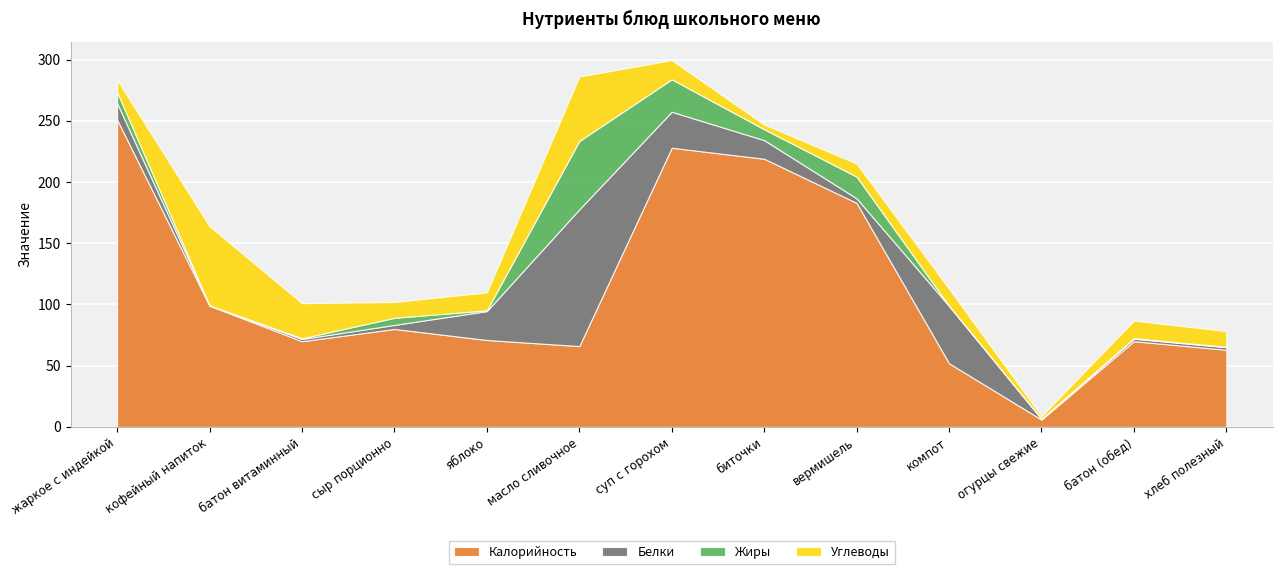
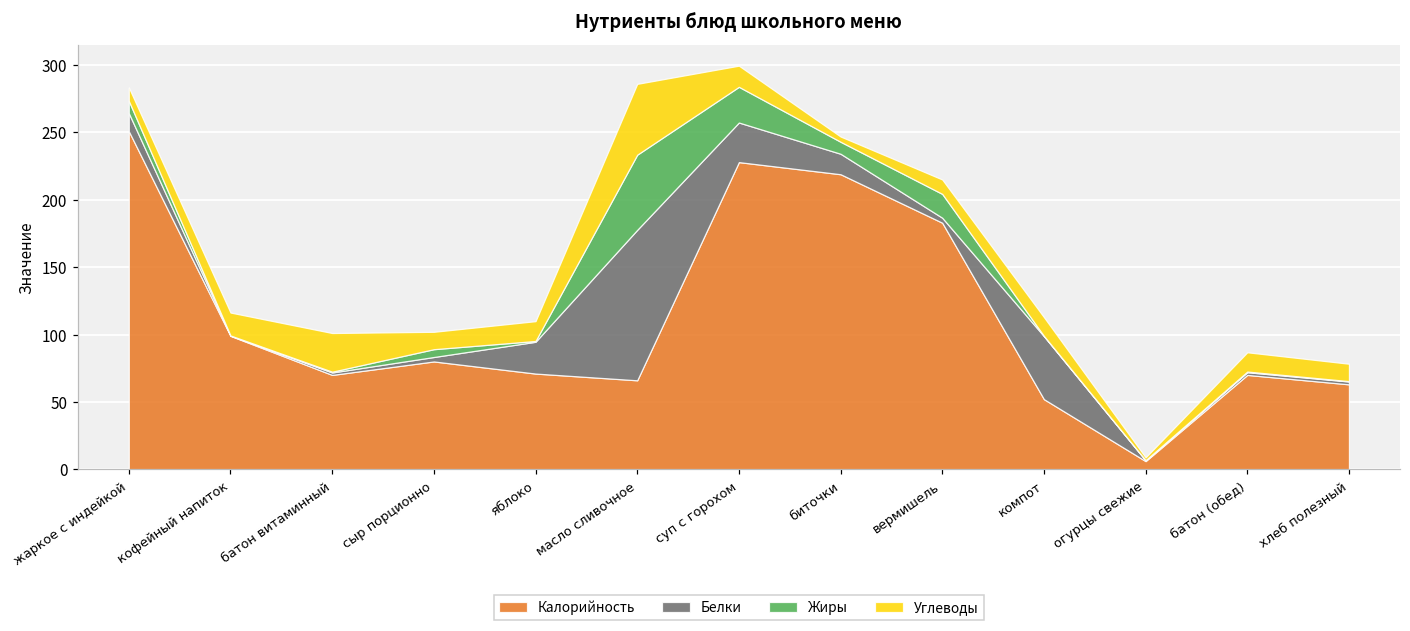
  {
    "Калорийность": {
      "жаркое с индейкой": 251,
      "сыр порционно": 80,
      "яблоко": 71,
      "масло сливочное": 66,
      "суп с горохом": 228,
      "биточки": 219,
      "вермишель": 183,
      "компот": 52,
      "хлеб полезный": 63
    },
    "Белки": {
      "жаркое с индейкой": 13,
      "сыр порционно": 3,
      "масло сливочное": 112,
      "суп с горохом": 29,
      "биточки": 15,
      "вермишель": 4
    },
    "Жиры": {
      "жаркое с индейкой": 9,
      "сыр порционно": 6,
      "масло сливочное": 56,
      "суп с горохом": 27,
      "биточки": 9,
      "вермишель": 18
    },
    "Углеводы": {
      "жаркое с индейкой": 10,
-     "кофейный напиток": 65,
+     "кофейный напиток": 17,
      "батон витаминный": 29,
      "сыр порционно": 13,
      "яблоко": 15,
      "масло сливочное": 53,
      "суп с горохом": 16,
      "биточки": 4,
      "вермишель": 11,
      "компот": 14,
      "огурцы свежие": 2,
      "батон (обед)": 14,
      "хлеб полезный": 13
    }
  }
